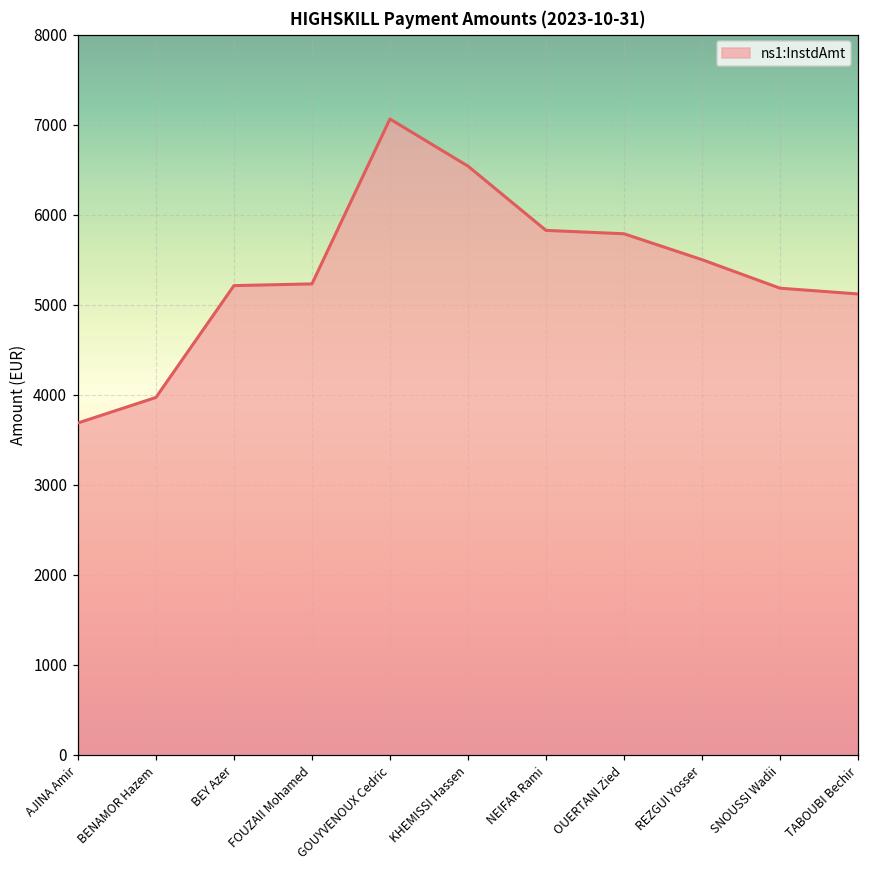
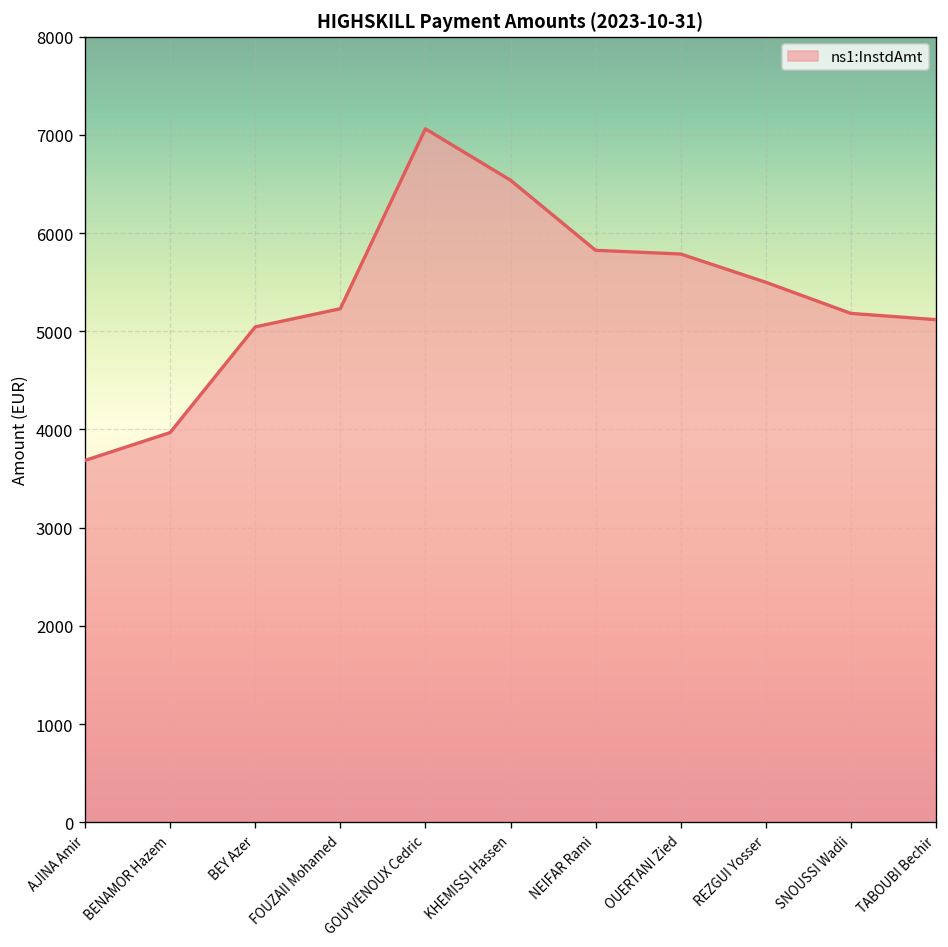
  {
    "AJINA Amir": 3700,
    "BENAMOR Hazem": 4000,
-   "BEY Azer": 5200,
+   "BEY Azer": 5000,
    "FOUZAII Mohamed": 5200,
    "GOUYVENOUX Cedric": 7100,
    "KHEMISSI Hassen": 6500,
    "NEIFAR Rami": 5800,
    "OUERTANI Zied": 5800,
    "REZGUI Yosser": 5500,
    "SNOUSSI Wadii": 5200,
    "TABOUBI Bechir": 5100
  }
